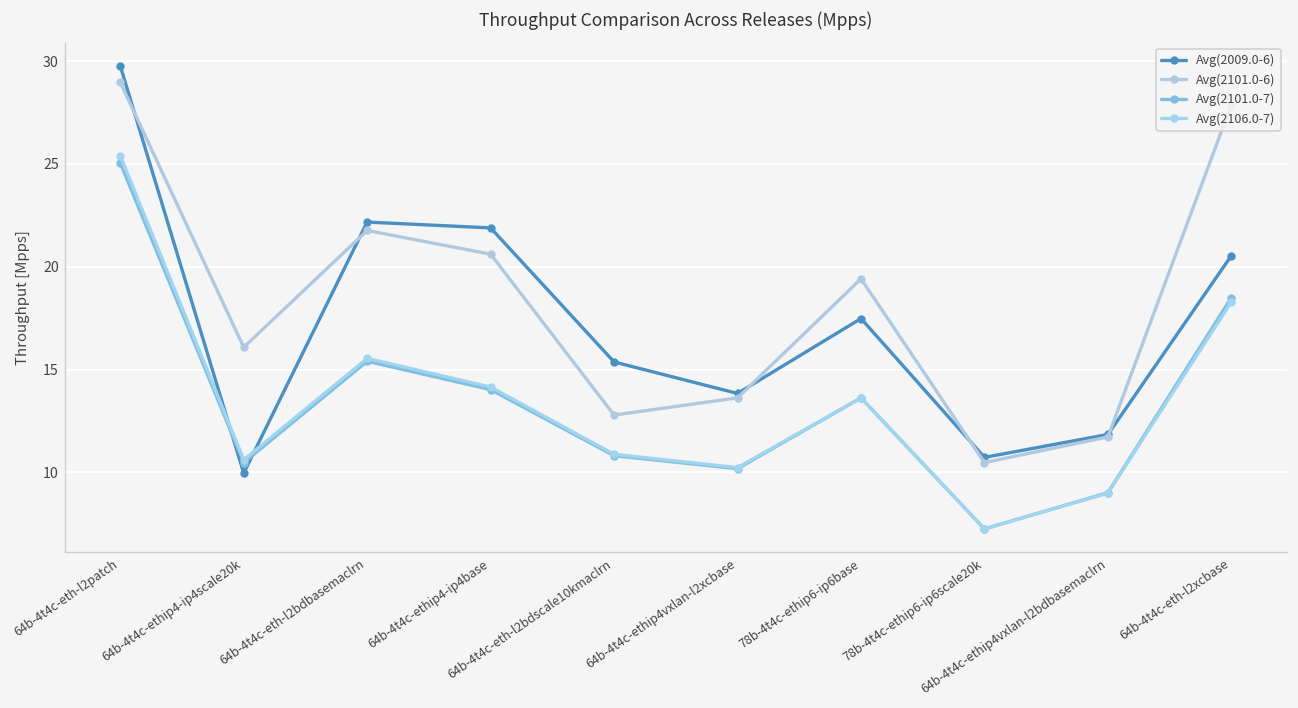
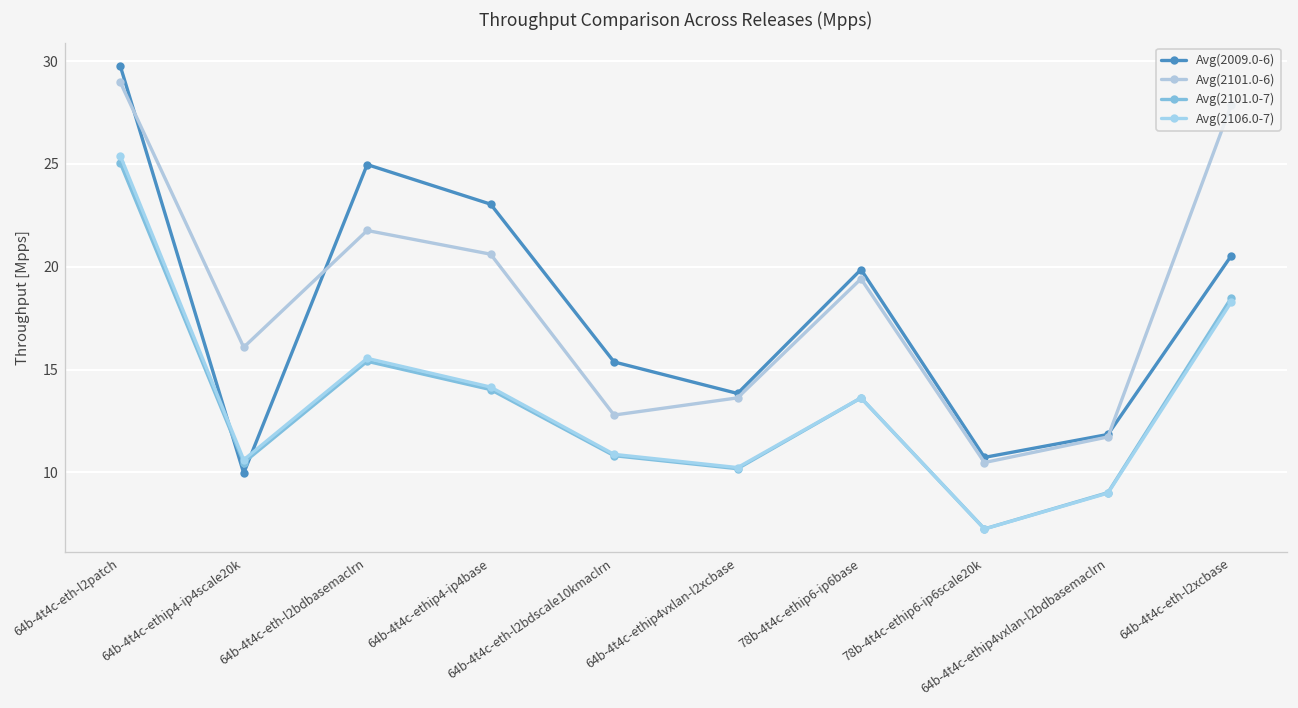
  {
    "Avg(2009.0-6)": {
      "64b-4t4c-eth-l2patch": 29.8,
      "64b-4t4c-ethip4-ip4scale20k": 10.0,
-     "64b-4t4c-eth-l2bdbasemaclrn": 22.2,
-     "64b-4t4c-ethip4-ip4base": 21.9,
+     "64b-4t4c-eth-l2bdbasemaclrn": 25.0,
+     "64b-4t4c-ethip4-ip4base": 23.0,
      "64b-4t4c-eth-l2bdscale10kmaclrn": 15.4,
      "64b-4t4c-ethip4vxlan-l2xcbase": 13.8,
-     "78b-4t4c-ethip6-ip6base": 17.5,
+     "78b-4t4c-ethip6-ip6base": 19.9,
      "78b-4t4c-ethip6-ip6scale20k": 10.7,
      "64b-4t4c-eth-l2xcbase": 20.5
    }
  }
